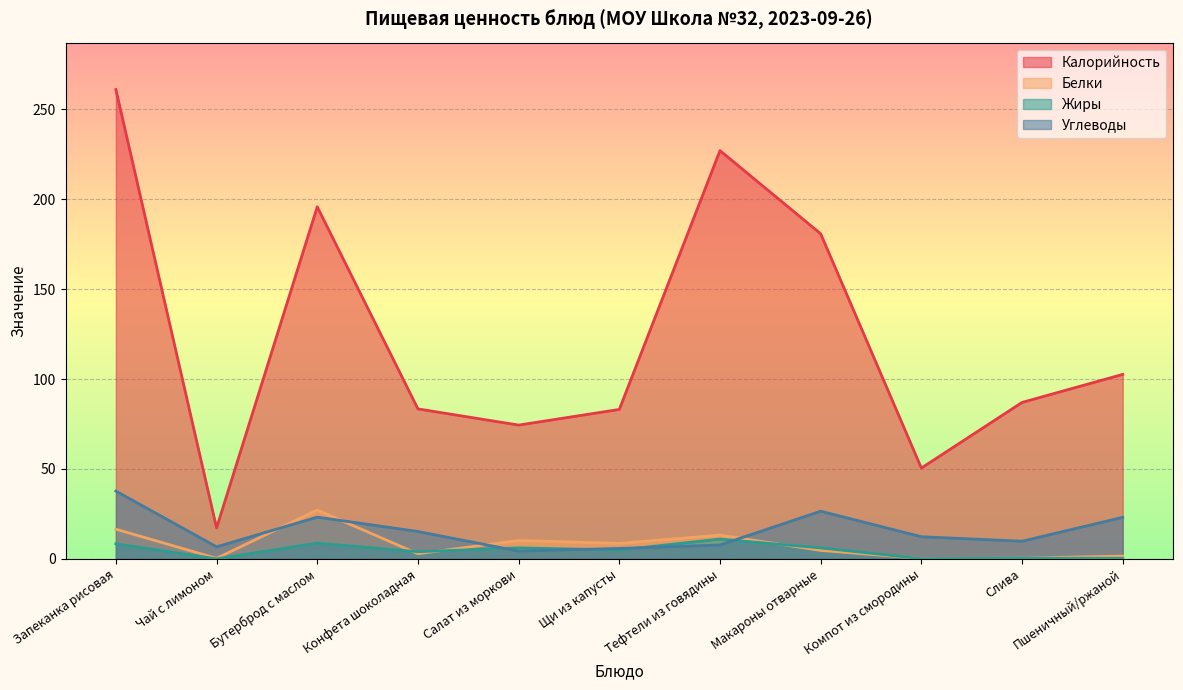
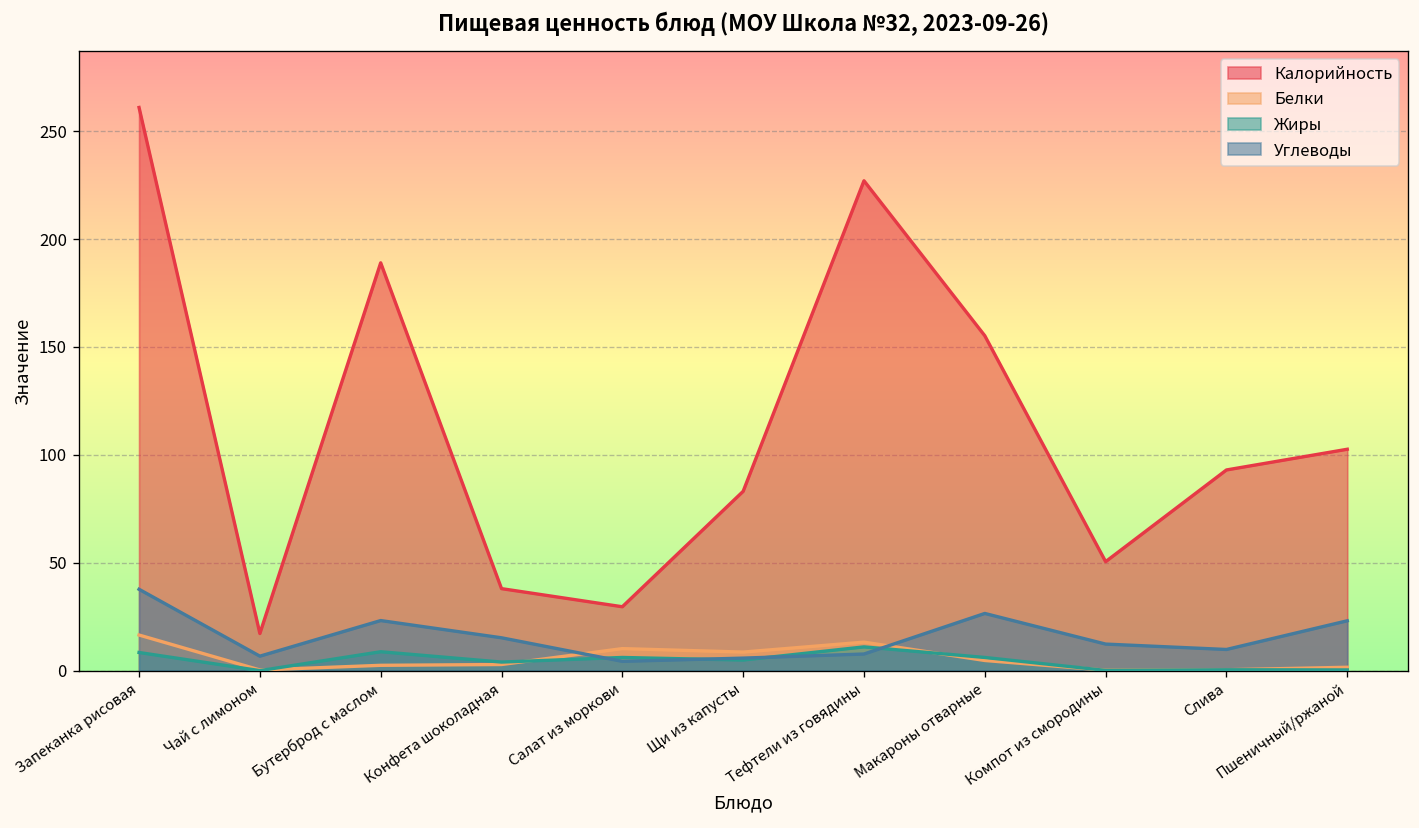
  {
    "Калорийность": {
      "Запеканка рисовая": 261,
      "Чай с лимоном": 17,
-     "Бутерброд с маслом": 196,
-     "Конфета шоколадная": 83,
-     "Салат из моркови": 74,
+     "Бутерброд с маслом": 189,
+     "Конфета шоколадная": 38,
+     "Салат из моркови": 30,
      "Щи из капусты": 83,
      "Тефтели из говядины": 227,
-     "Макароны отварные": 181,
+     "Макароны отварные": 155,
      "Компот из смородины": 51,
-     "Слива": 87,
+     "Слива": 93,
      "Пшеничный/ржаной": 103
    },
    "Белки": {
      "Запеканка рисовая": 17,
-     "Бутерброд с маслом": 27,
+     "Бутерброд с маслом": 2,
      "Салат из моркови": 10,
      "Щи из капусты": 9,
      "Тефтели из говядины": 13
    }
  }
